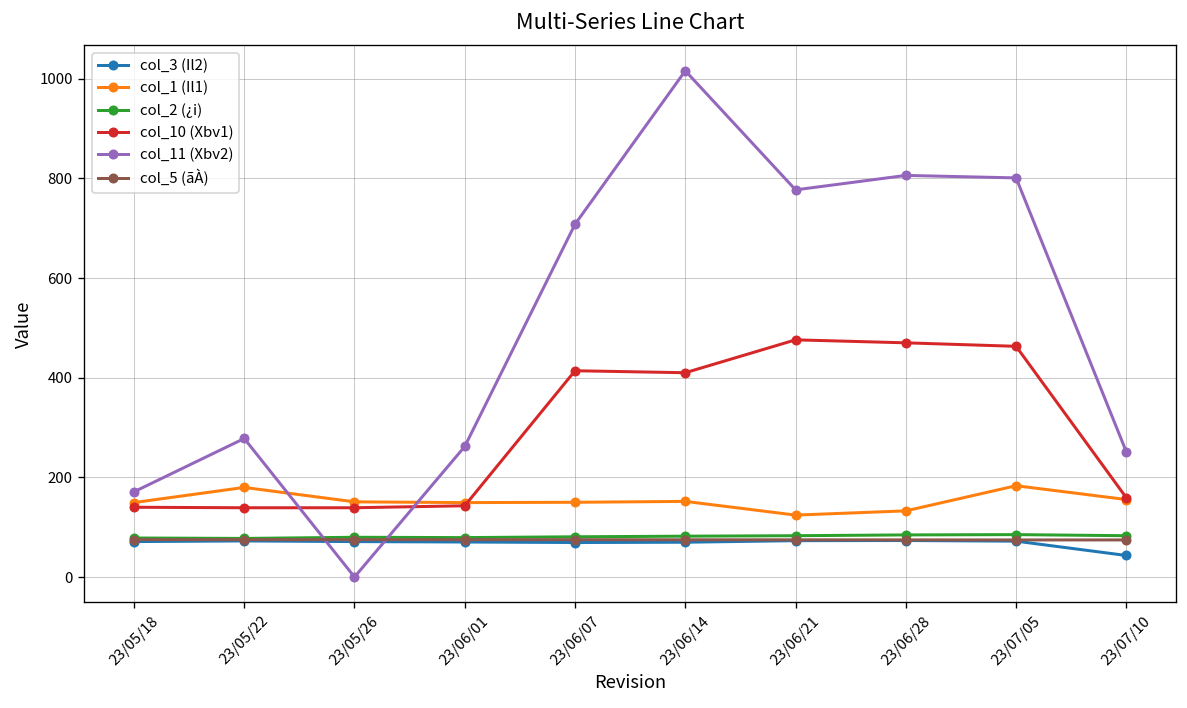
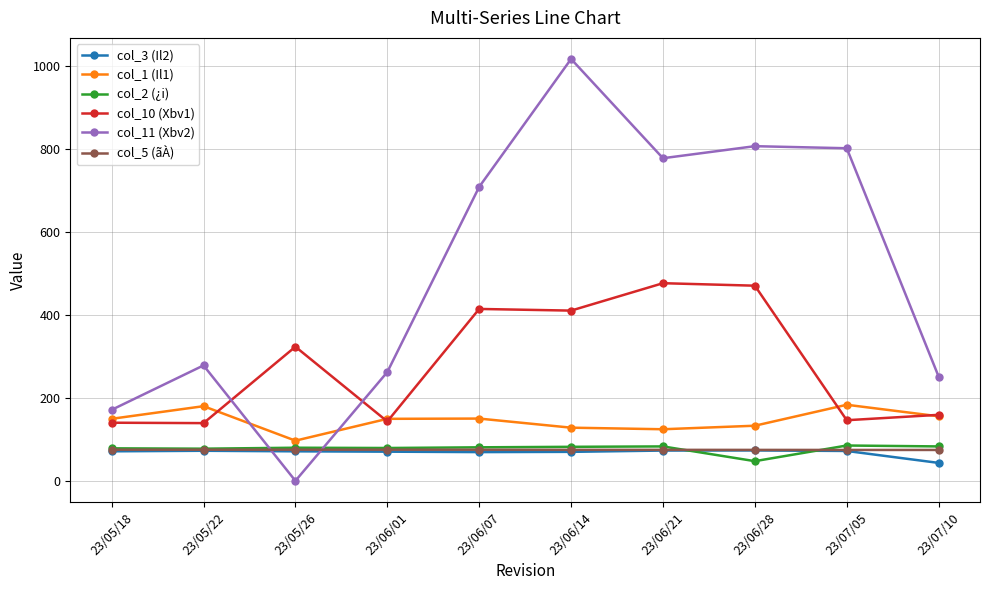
  {
    "col_3 (Il2)": {
      "23/07/10": 40
    },
    "col_1 (Il1)": {
      "23/05/18": 150,
      "23/05/22": 180,
-     "23/05/26": 150,
+     "23/05/26": 100,
      "23/06/01": 150,
      "23/06/07": 150,
-     "23/06/14": 150,
+     "23/06/14": 130,
      "23/06/21": 120,
      "23/06/28": 130,
      "23/07/05": 180
    },
    "col_2 (¿i)": {
      "23/06/14": 80,
      "23/06/21": 80,
-     "23/06/28": 80,
+     "23/06/28": 50,
      "23/07/05": 90,
      "23/07/10": 80
    },
    "col_10 (Xbv1)": {
      "23/05/18": 140,
      "23/05/22": 140,
-     "23/05/26": 140,
+     "23/05/26": 320,
      "23/06/01": 140,
      "23/06/07": 410,
      "23/06/14": 410,
      "23/06/21": 480,
      "23/06/28": 470,
-     "23/07/05": 460
+     "23/07/05": 150
    },
    "col_11 (Xbv2)": {
      "23/05/18": 170,
      "23/05/22": 280,
      "23/05/26": 0,
      "23/06/01": 260,
      "23/06/07": 710,
      "23/06/14": 1020,
      "23/06/21": 780,
      "23/06/28": 810,
      "23/07/05": 800,
      "23/07/10": 250
    },
    "col_5 (ãÀ)": {
      "23/07/10": 70
    }
  }
